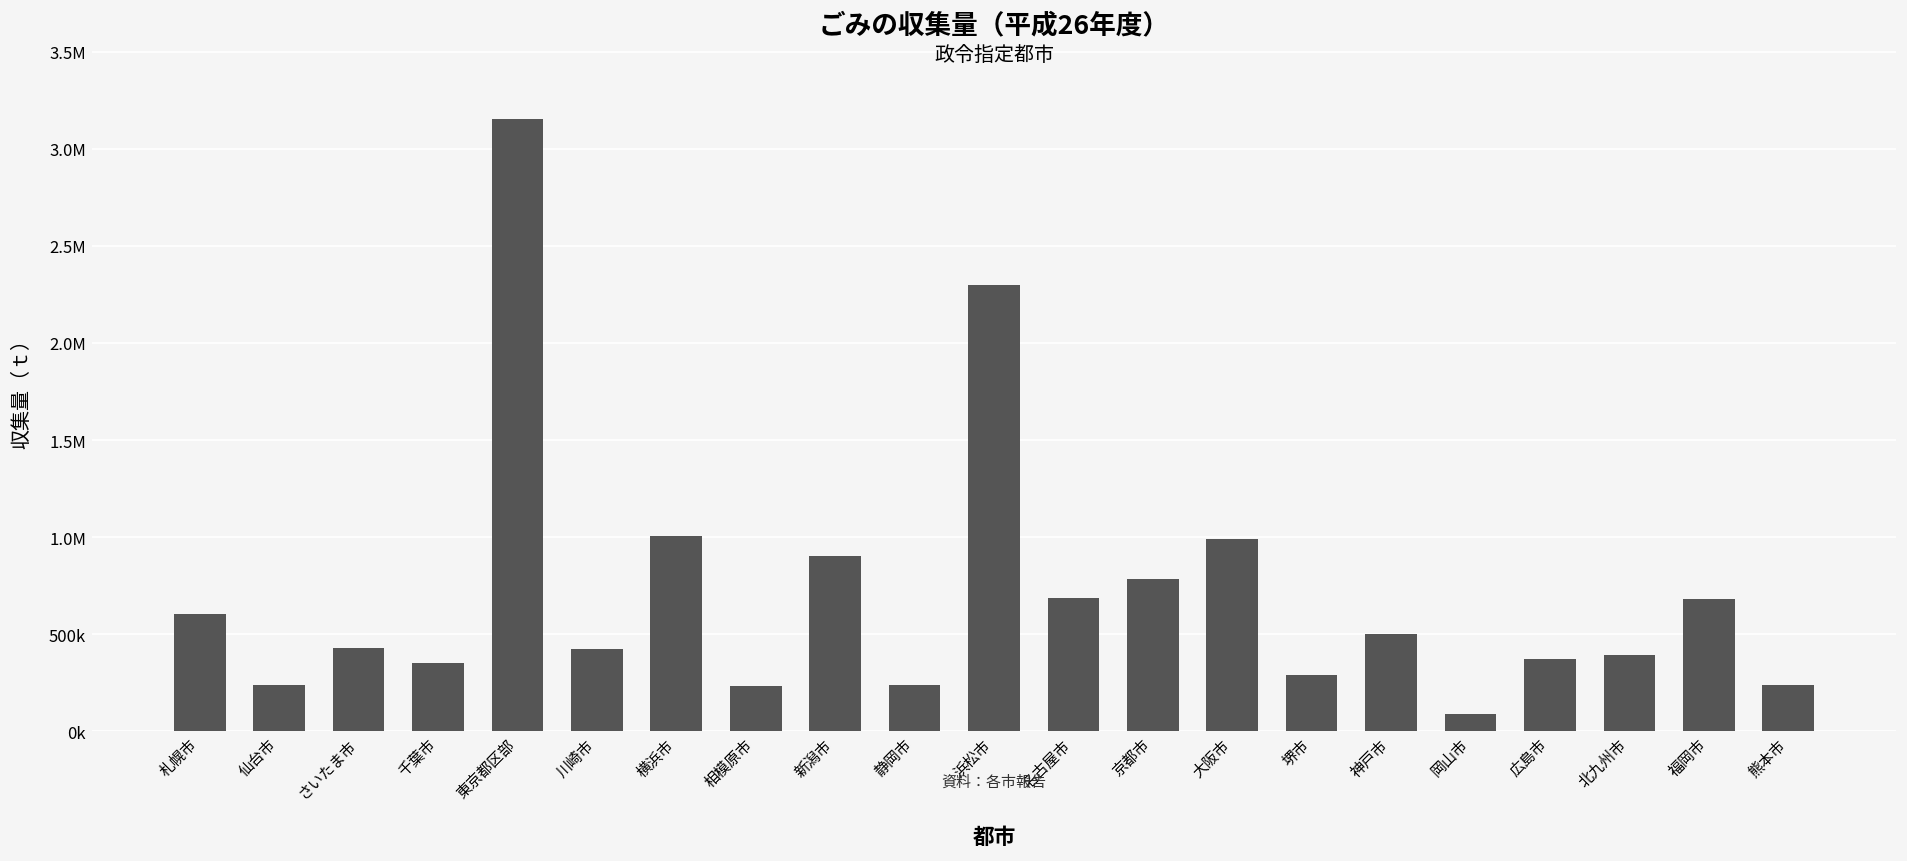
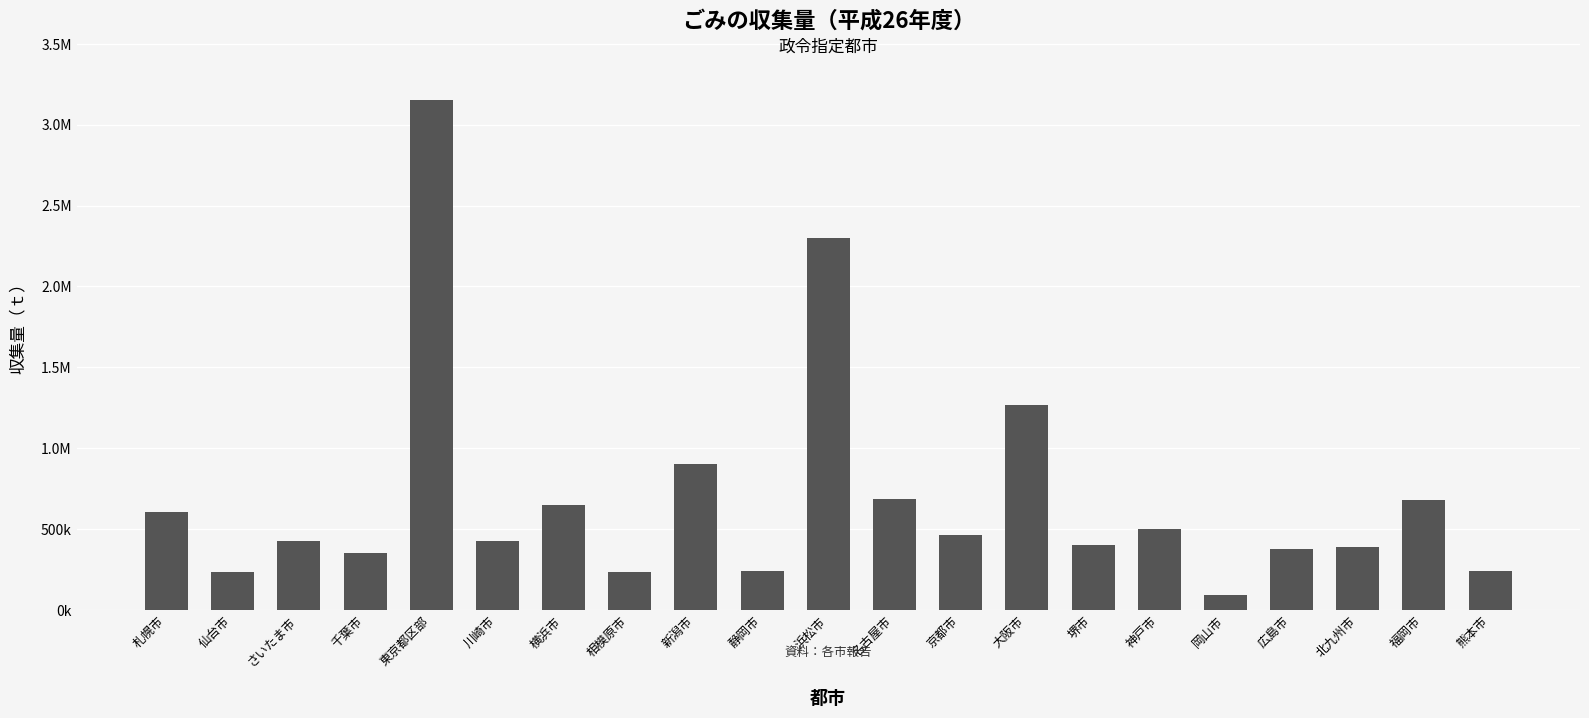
  {
    "札幌市": 600000,
    "仙台市": 240000,
    "さいたま市": 430000,
    "千葉市": 350000,
    "東京都区部": 3150000,
    "川崎市": 430000,
-   "横浜市": 1010000,
+   "横浜市": 650000,
    "相模原市": 230000,
    "新潟市": 900000,
    "静岡市": 240000,
    "浜松市": 2300000,
    "名古屋市": 680000,
-   "京都市": 790000,
-   "大阪市": 990000,
-   "堺市": 290000,
+   "京都市": 460000,
+   "大阪市": 1260000,
+   "堺市": 400000,
    "神戸市": 500000,
    "岡山市": 90000,
    "広島市": 370000,
    "北九州市": 390000,
    "福岡市": 680000,
    "熊本市": 240000
  }
